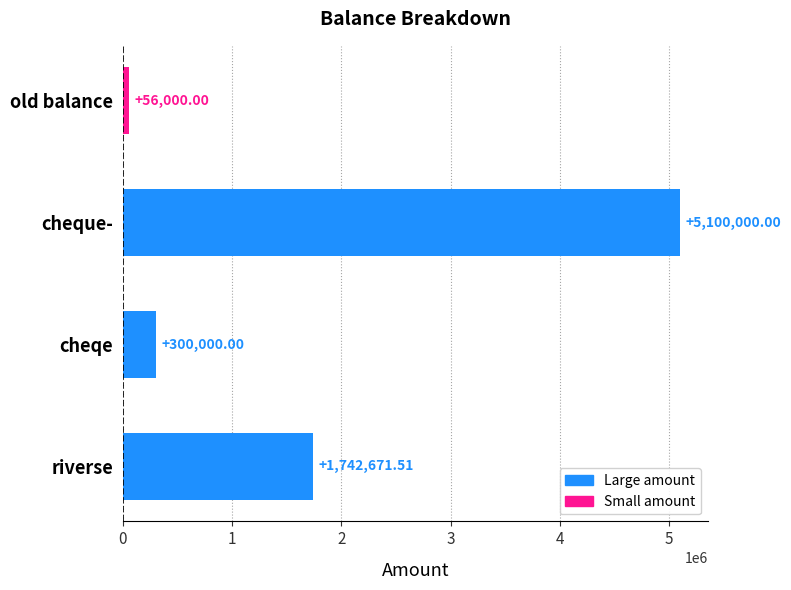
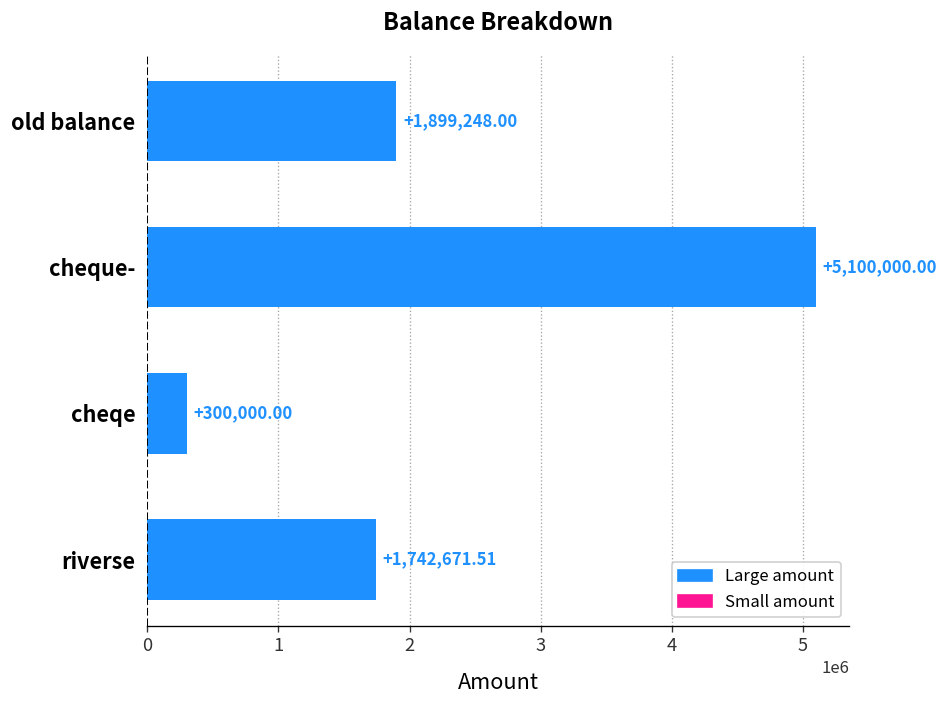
  {
-   "old balance": "+56,000.00",
+   "old balance": "+1,899,248.00",
    "cheque-": "+5,100,000.00",
    "cheqe": "+300,000.00",
    "riverse": "+1,742,671.51"
  }
